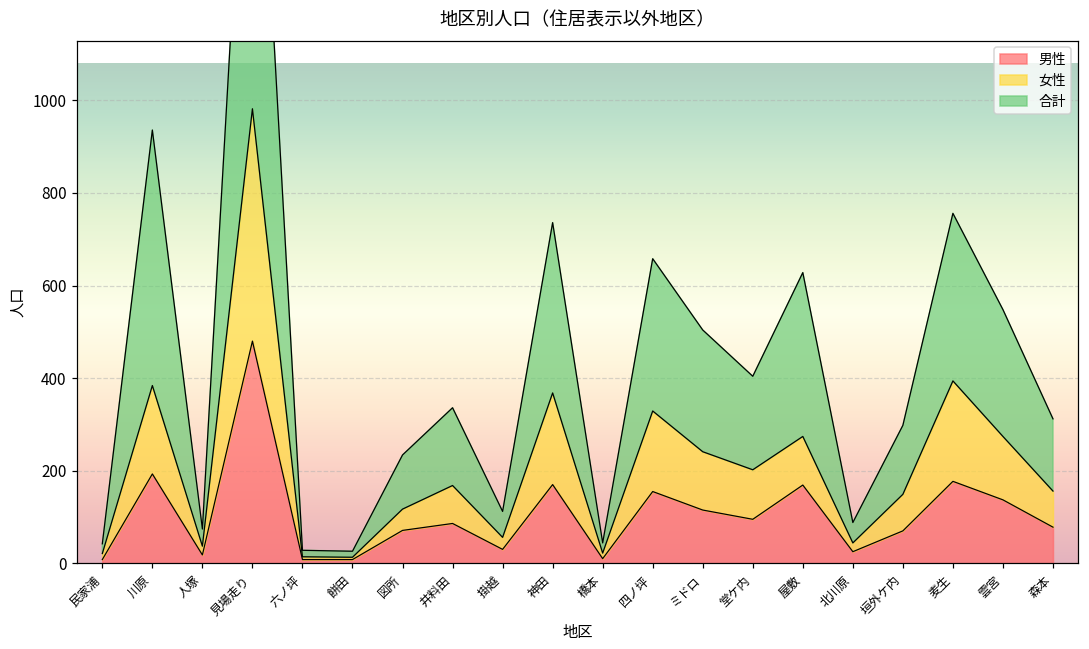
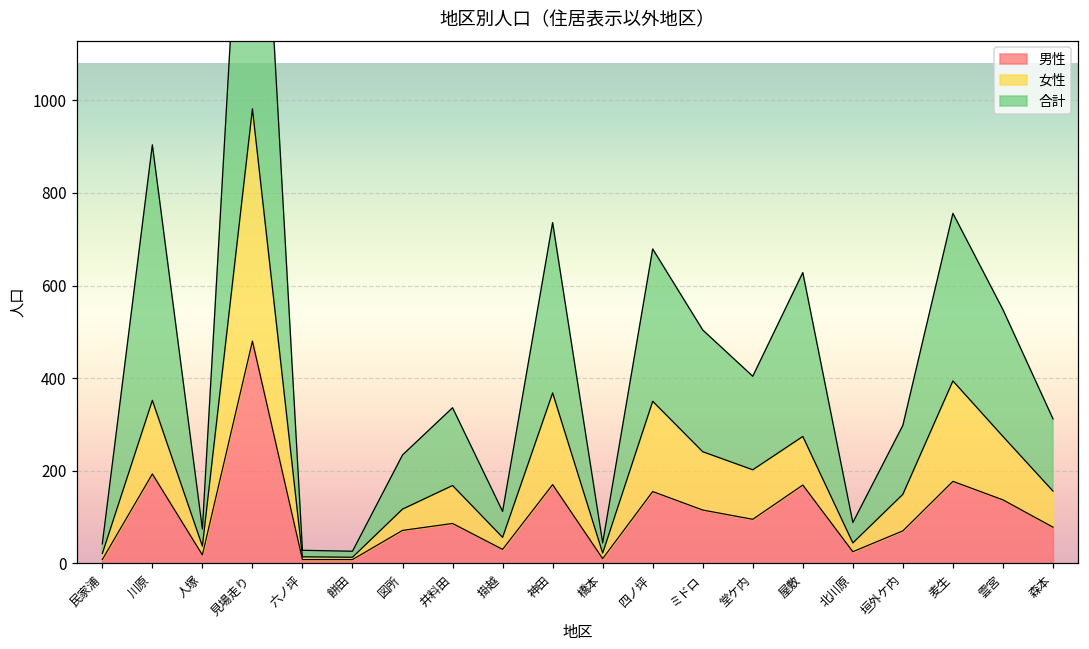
  {
    "男性": {
      "民家浦": 10,
      "川原": 190,
      "人塚": 20,
      "見場走り": 480,
      "図所": 70,
      "井料田": 90,
      "掛越": 30,
      "神田": 170,
      "橋本": 10,
      "四ノ坪": 160,
      "ミドロ": 120,
      "堂ケ内": 100,
      "屋敷": 170,
      "北川原": 30,
      "垣外ケ内": 70,
      "麦生": 180,
      "雲宮": 140,
      "森本": 80
    },
    "女性": {
      "民家浦": 10,
-     "川原": 190,
+     "川原": 160,
      "人塚": 20,
      "見場走り": 500,
      "図所": 50,
      "井料田": 80,
      "掛越": 30,
      "神田": 200,
      "橋本": 10,
-     "四ノ坪": 170,
+     "四ノ坪": 200,
      "ミドロ": 130,
      "堂ケ内": 110,
      "屋敷": 110,
      "北川原": 20,
      "垣外ケ内": 80,
      "麦生": 220,
      "雲宮": 140,
      "森本": 80
    },
    "合計": {
      "民家浦": 20,
      "川原": 550,
      "人塚": 40,
      "六ノ坪": 10,
      "餅田": 10,
      "図所": 120,
      "井料田": 170,
      "掛越": 60,
      "神田": 370,
      "橋本": 20,
      "四ノ坪": 330,
      "ミドロ": 260,
      "堂ケ内": 200,
      "屋敷": 350,
      "北川原": 40,
      "垣外ケ内": 150,
      "麦生": 360,
      "雲宮": 270,
      "森本": 160
    }
  }
